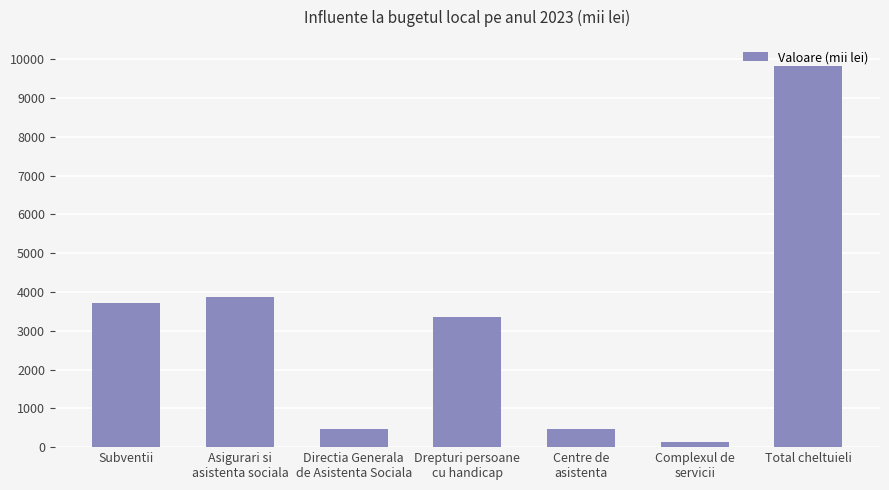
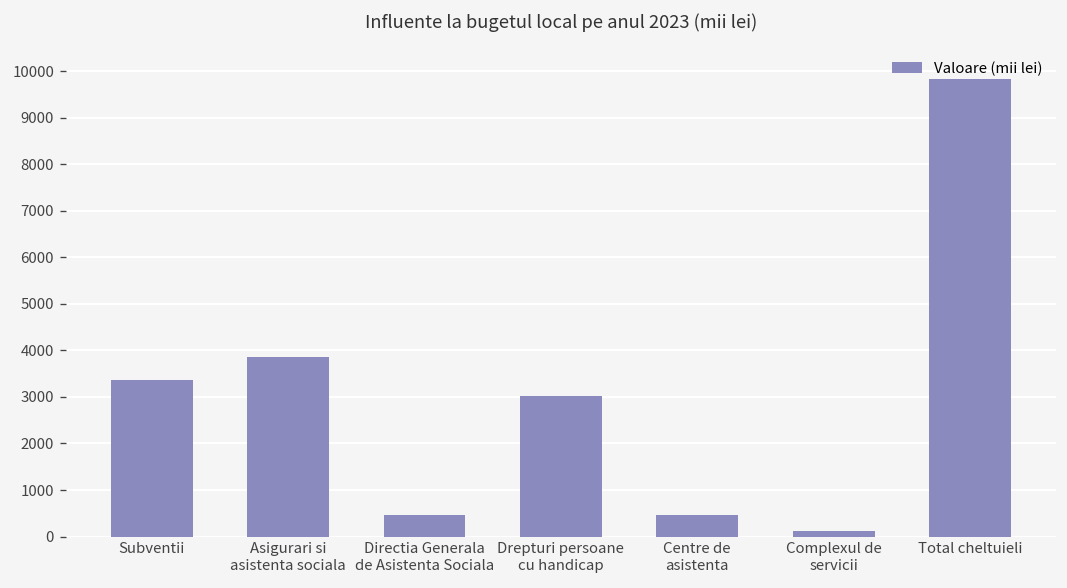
  {
-   "Subventii": 3700,
+   "Subventii": 3400,
    "Asigurari si asistenta sociala": 3900,
    "Directia Generala de Asistenta Sociala": 500,
-   "Drepturi persoane cu handicap": 3400,
+   "Drepturi persoane cu handicap": 3000,
    "Centre de asistenta": 500,
    "Complexul de servicii": 100
  }
